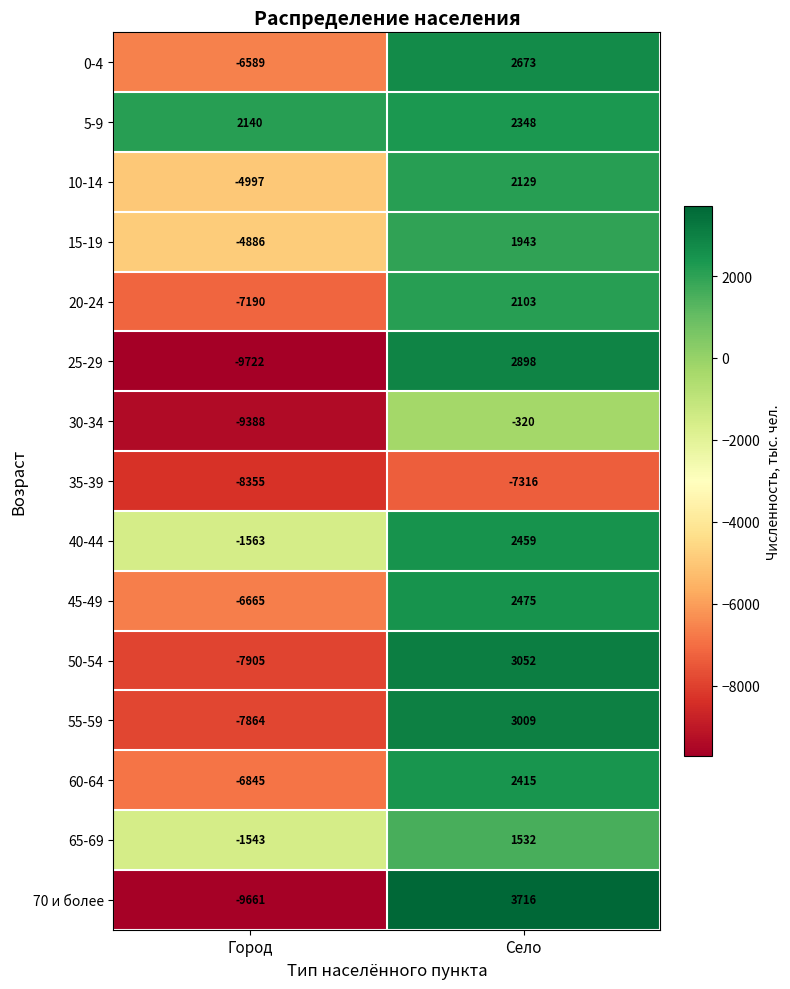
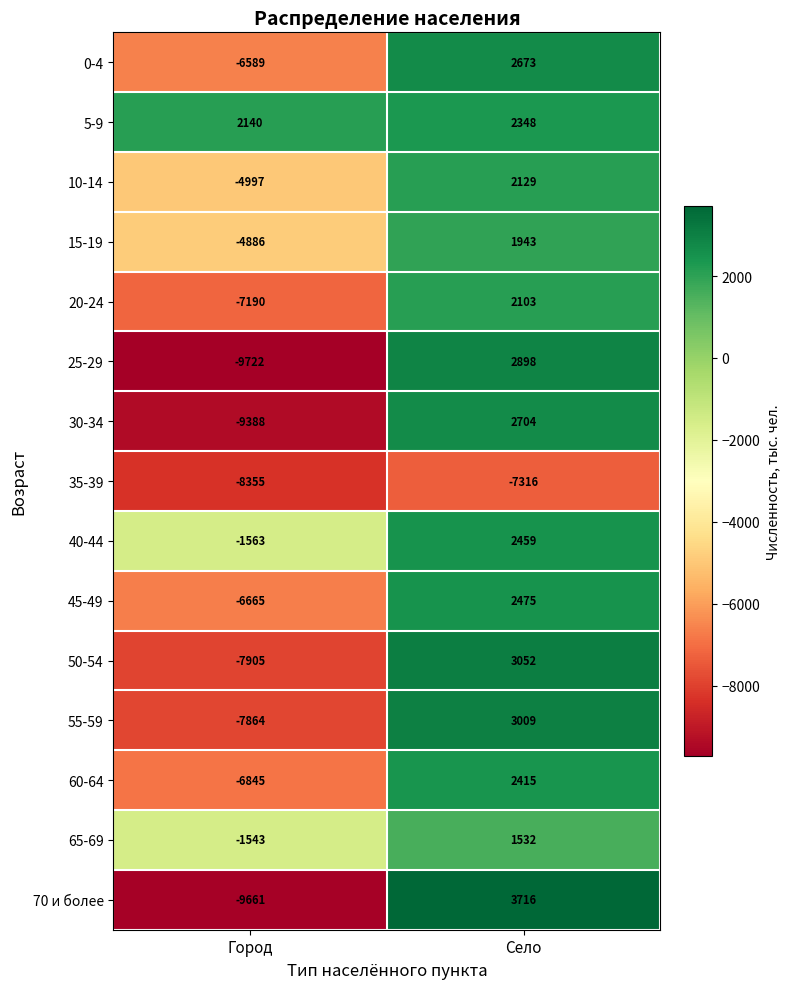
  {
    "0-4": {
      "Город": -6589,
      "Село": 2673
    },
    "5-9": {
      "Город": 2140,
      "Село": 2348
    },
    "10-14": {
      "Город": -4997,
      "Село": 2129
    },
    "15-19": {
      "Город": -4886,
      "Село": 1943
    },
    "20-24": {
      "Город": -7190,
      "Село": 2103
    },
    "25-29": {
      "Город": -9722,
      "Село": 2898
    },
    "30-34": {
      "Город": -9388,
-     "Село": -320
+     "Село": 2704
    },
    "35-39": {
      "Город": -8355,
      "Село": -7316
    },
    "40-44": {
      "Город": -1563,
      "Село": 2459
    },
    "45-49": {
      "Город": -6665,
      "Село": 2475
    },
    "50-54": {
      "Город": -7905,
      "Село": 3052
    },
    "55-59": {
      "Город": -7864,
      "Село": 3009
    },
    "60-64": {
      "Город": -6845,
      "Село": 2415
    },
    "65-69": {
      "Город": -1543,
      "Село": 1532
    },
    "70 и более": {
      "Город": -9661,
      "Село": 3716
    }
  }
